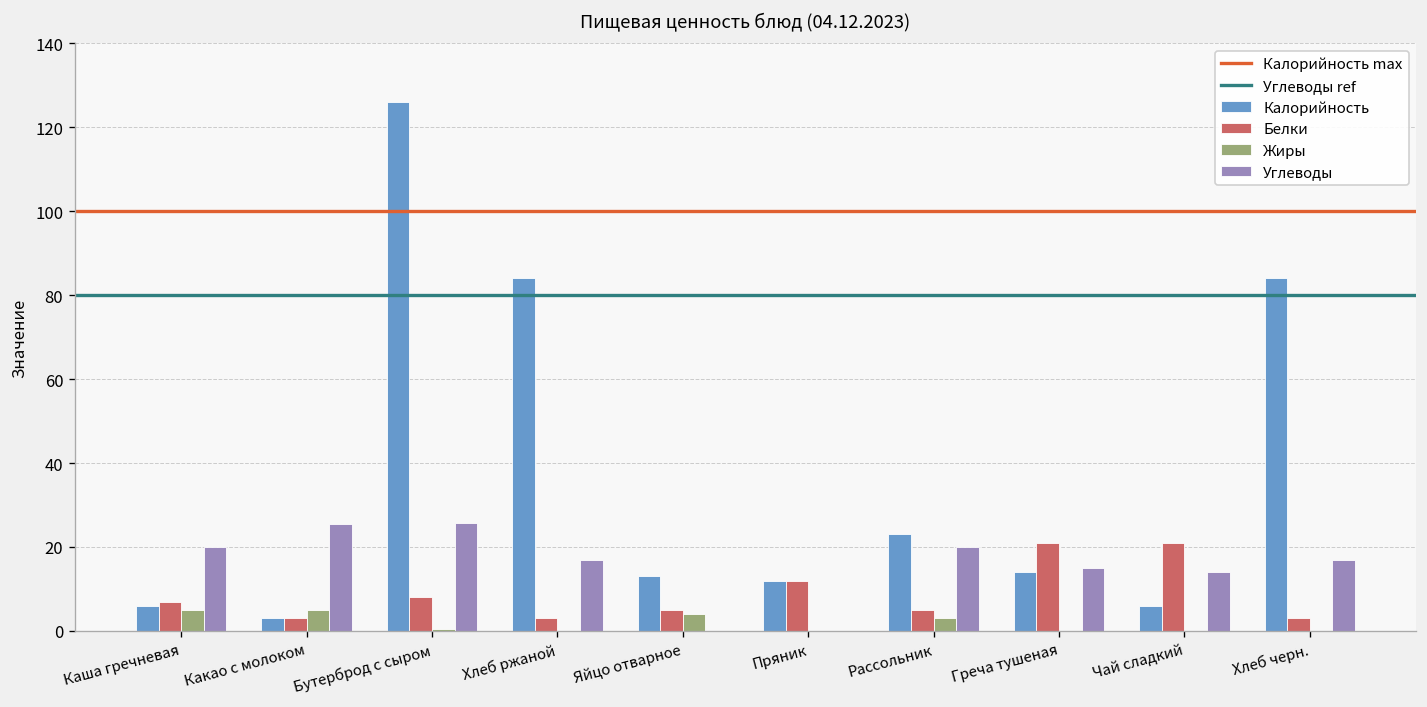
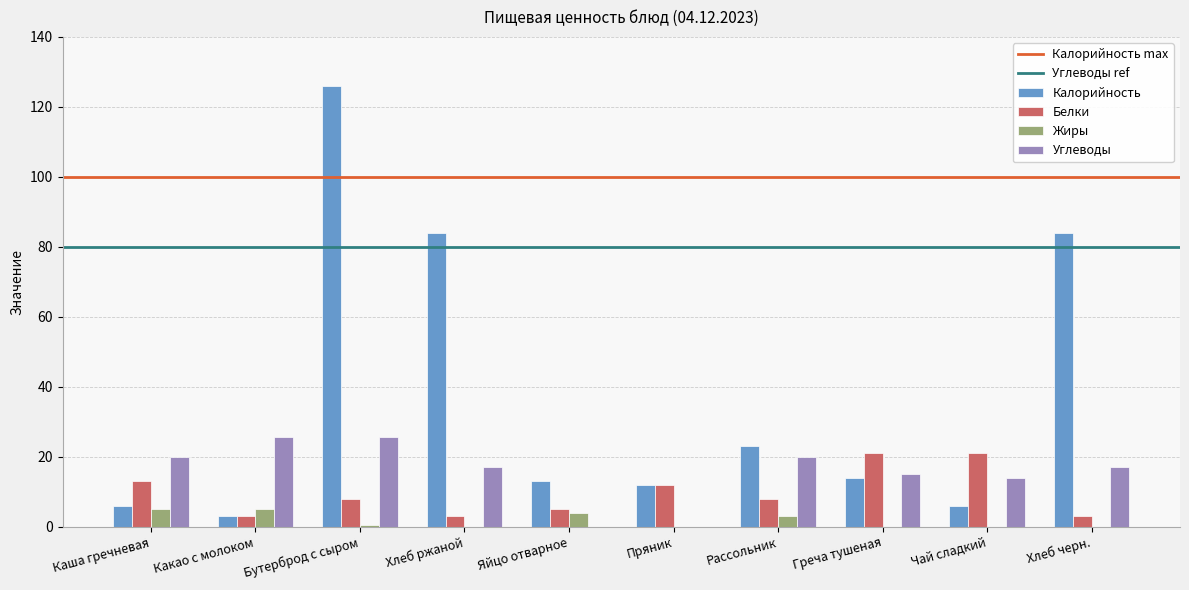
  {
    "Белки": {
-     "Каша гречневая": 7,
+     "Каша гречневая": 13,
      "Какао с молоком": 3,
      "Бутерброд с сыром": 8,
      "Хлеб ржаной": 3,
      "Яйцо отварное": 5,
      "Пряник": 12,
-     "Рассольник": 5,
+     "Рассольник": 8,
      "Греча тушеная": 21,
      "Чай сладкий": 21,
      "Хлеб черн.": 3
    },
    "Жиры": {
      "Каша гречневая": 5,
      "Какао с молоком": 5,
      "Хлеб ржаной": 0,
      "Яйцо отварное": 4,
      "Пряник": 0,
      "Рассольник": 3,
      "Греча тушеная": 0,
      "Чай сладкий": 0,
      "Хлеб черн.": 0
    }
  }
